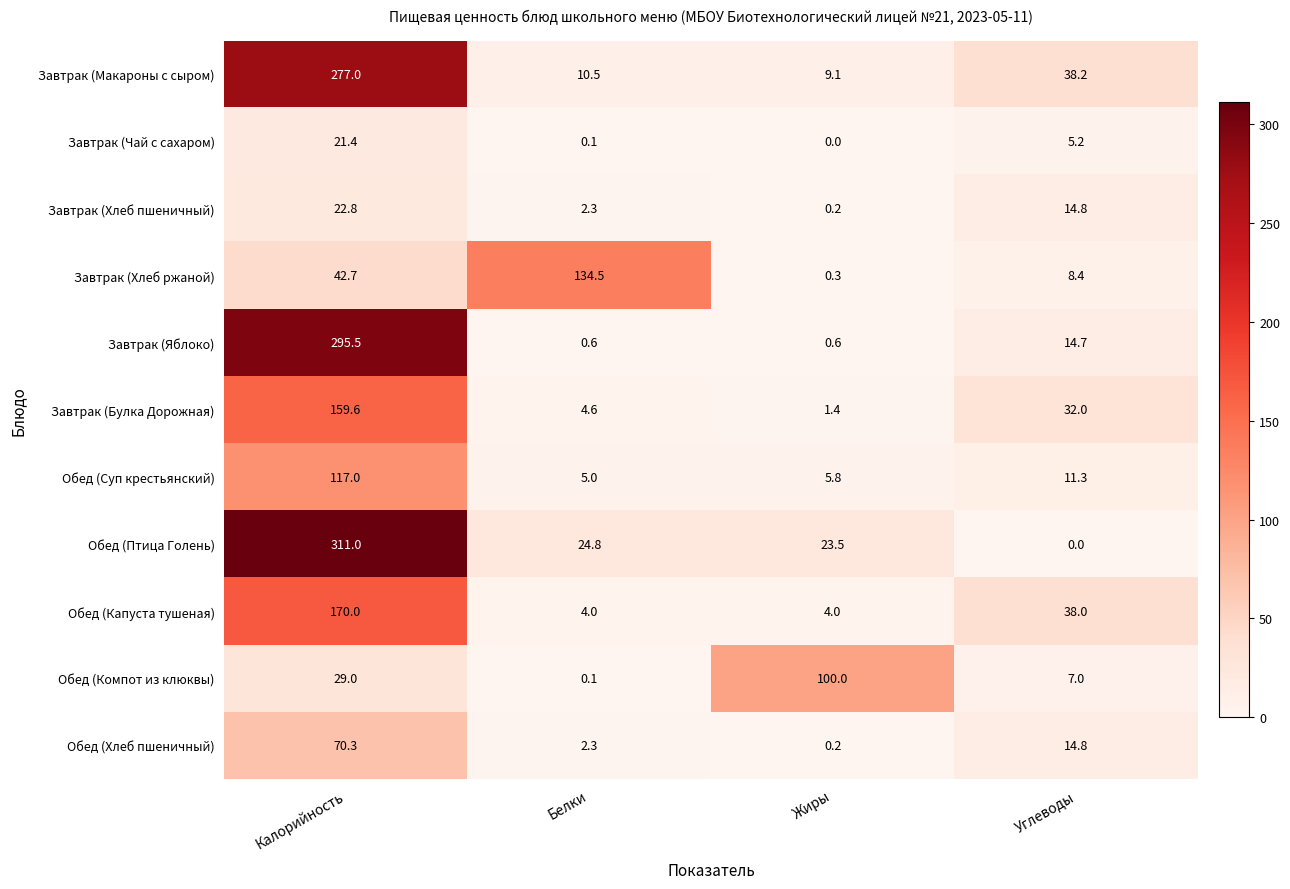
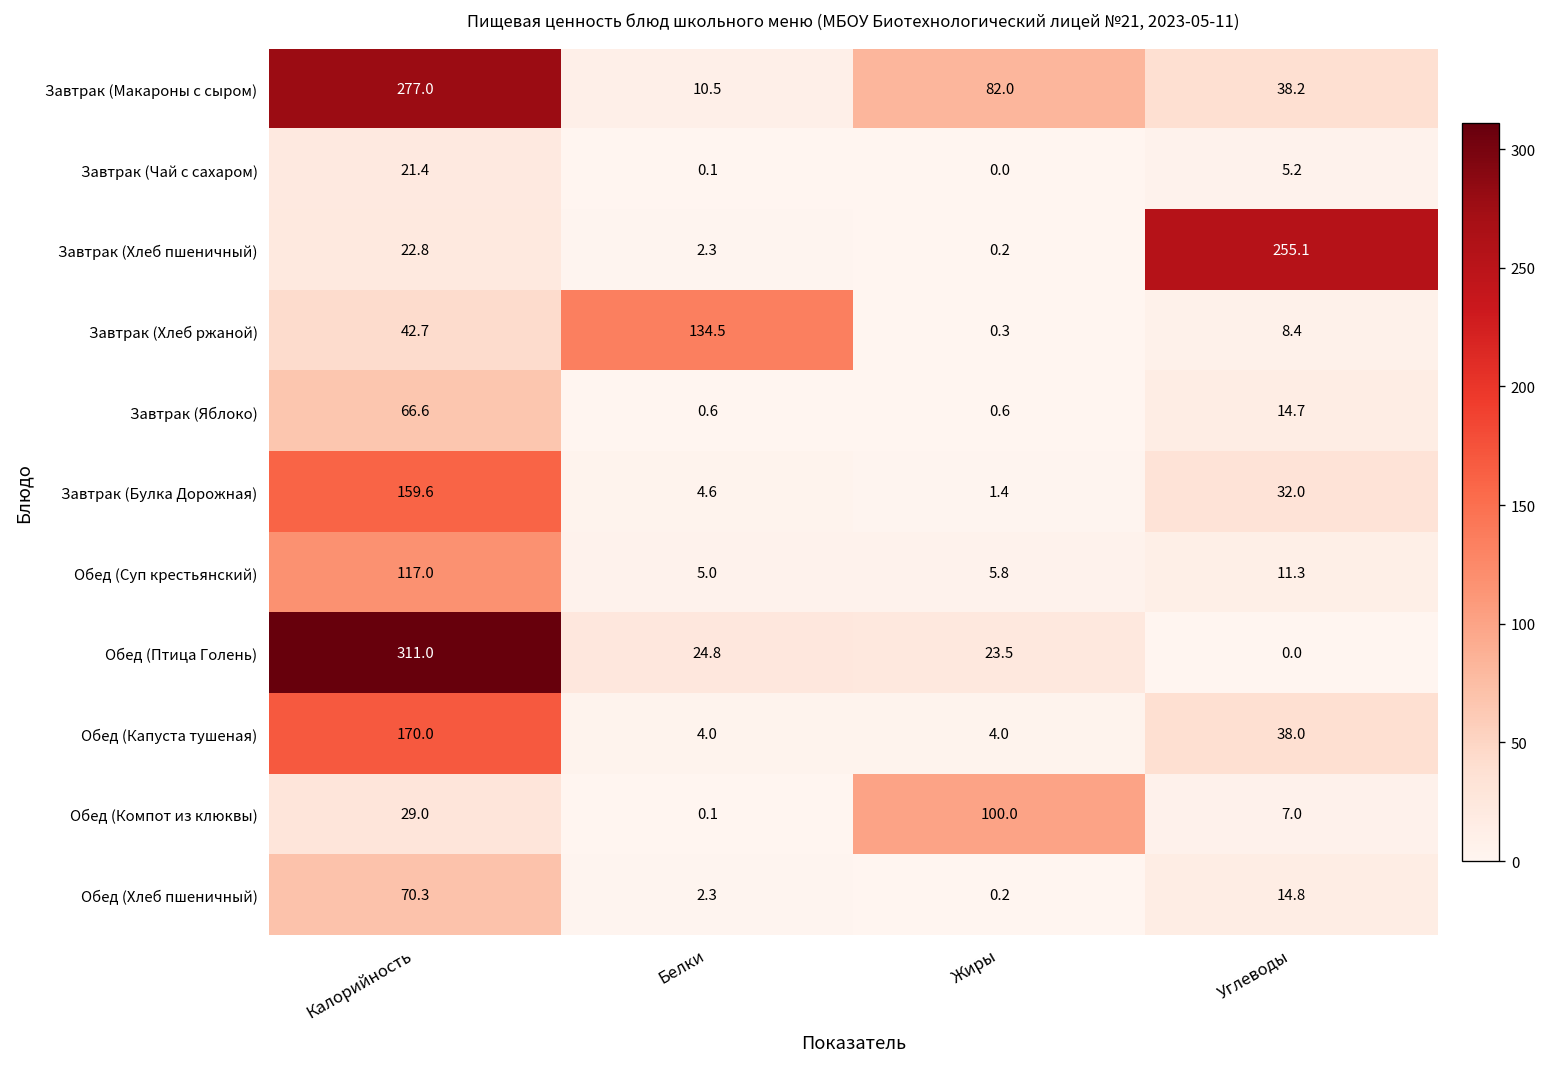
  {
    "Завтрак (Макароны с сыром)": {
      "Калорийность": 277.0,
      "Белки": 10.5,
-     "Жиры": 9.1,
+     "Жиры": 82.0,
      "Углеводы": 38.2
    },
    "Завтрак (Чай с сахаром)": {
      "Калорийность": 21.4,
      "Белки": 0.1,
      "Жиры": 0.0,
      "Углеводы": 5.2
    },
    "Завтрак (Хлеб пшеничный)": {
      "Калорийность": 22.8,
      "Белки": 2.3,
      "Жиры": 0.2,
-     "Углеводы": 14.8
+     "Углеводы": 255.1
    },
    "Завтрак (Хлеб ржаной)": {
      "Калорийность": 42.7,
      "Белки": 134.5,
      "Жиры": 0.3,
      "Углеводы": 8.4
    },
    "Завтрак (Яблоко)": {
-     "Калорийность": 295.5,
+     "Калорийность": 66.6,
      "Белки": 0.6,
      "Жиры": 0.6,
      "Углеводы": 14.7
    },
    "Завтрак (Булка Дорожная)": {
      "Калорийность": 159.6,
      "Белки": 4.6,
      "Жиры": 1.4,
      "Углеводы": 32.0
    },
    "Обед (Суп крестьянский)": {
      "Калорийность": 117.0,
      "Белки": 5.0,
      "Жиры": 5.8,
      "Углеводы": 11.3
    },
    "Обед (Птица Голень)": {
      "Калорийность": 311.0,
      "Белки": 24.8,
      "Жиры": 23.5,
      "Углеводы": 0.0
    },
    "Обед (Капуста тушеная)": {
      "Калорийность": 170.0,
      "Белки": 4.0,
      "Жиры": 4.0,
      "Углеводы": 38.0
    },
    "Обед (Компот из клюквы)": {
      "Калорийность": 29.0,
      "Белки": 0.1,
      "Жиры": 100.0,
      "Углеводы": 7.0
    },
    "Обед (Хлеб пшеничный)": {
      "Калорийность": 70.3,
      "Белки": 2.3,
      "Жиры": 0.2,
      "Углеводы": 14.8
    }
  }
